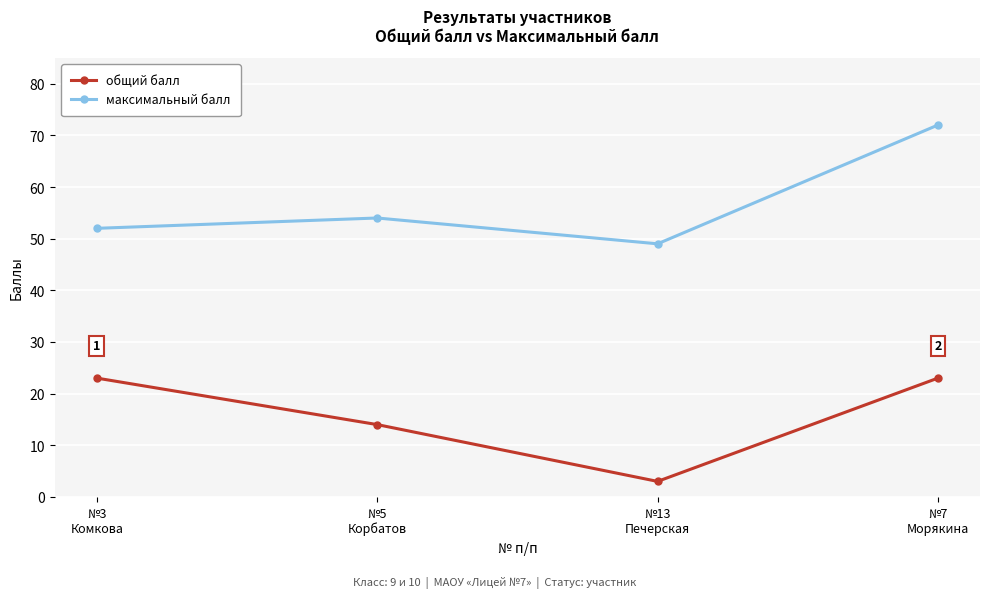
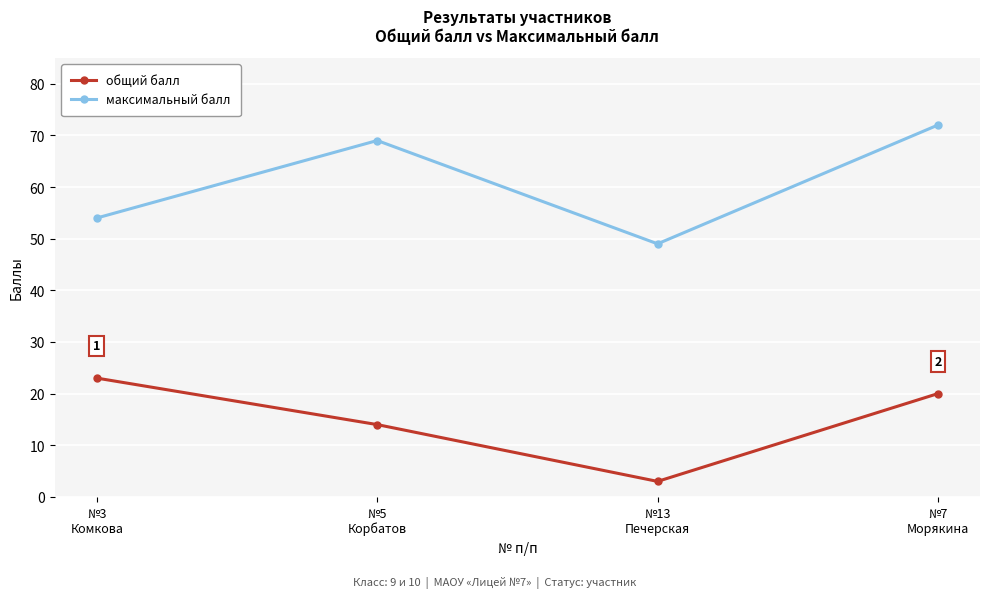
  {
    "общий балл": {
      "№3 Комкова": 23,
      "№5 Корбатов": 14,
      "№13 Печерская": 3,
-     "№7 Морякина": 23
+     "№7 Морякина": 20
    },
    "максимальный балл": {
-     "№3 Комкова": 52,
-     "№5 Корбатов": 54,
+     "№3 Комкова": 54,
+     "№5 Корбатов": 69,
      "№13 Печерская": 49,
      "№7 Морякина": 72
    }
  }
